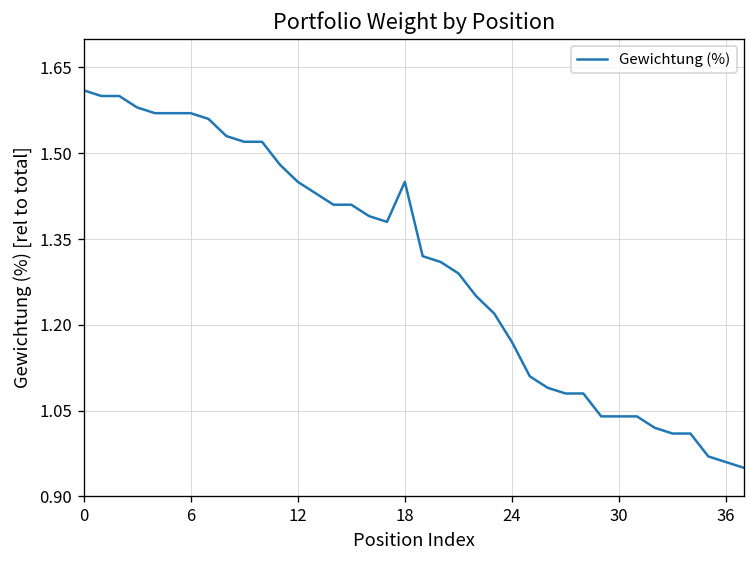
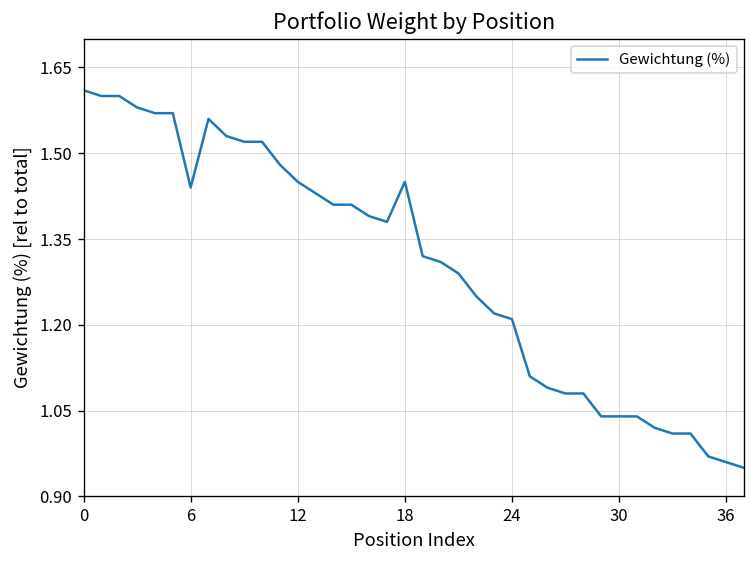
  {
    "0": 1.61,
-   "6": 1.57,
+   "6": 1.44,
    "12": 1.45,
    "18": 1.45,
-   "24": 1.17,
+   "24": 1.21,
    "30": 1.04,
    "36": 0.96
  }
